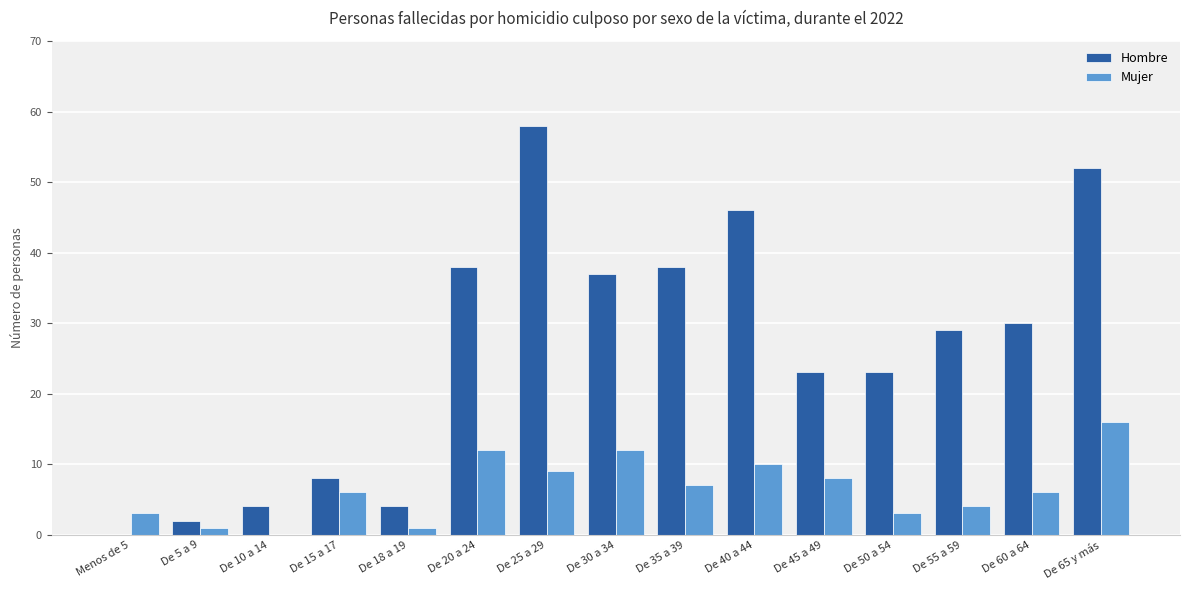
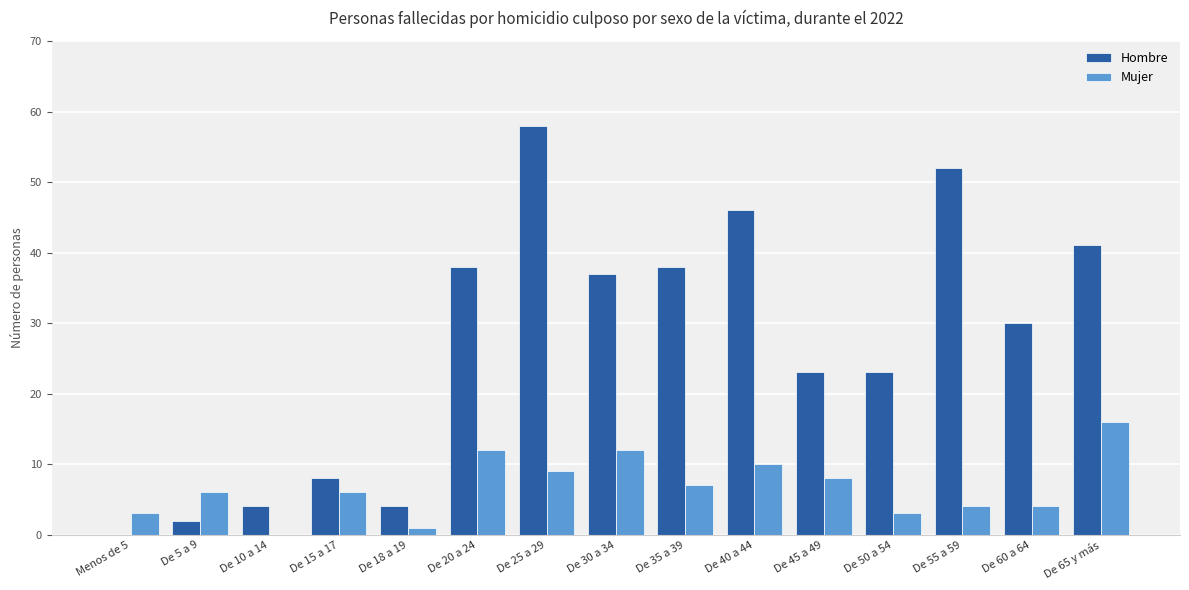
  {
    "Hombre": {
      "Menos de 5": 0,
      "De 5 a 9": 2,
      "De 10 a 14": 4,
      "De 15 a 17": 8,
      "De 18 a 19": 4,
      "De 20 a 24": 38,
      "De 25 a 29": 58,
      "De 30 a 34": 37,
      "De 35 a 39": 38,
      "De 40 a 44": 46,
      "De 45 a 49": 23,
      "De 50 a 54": 23,
-     "De 55 a 59": 29,
+     "De 55 a 59": 52,
      "De 60 a 64": 30,
-     "De 65 y más": 52
+     "De 65 y más": 41
    },
    "Mujer": {
      "Menos de 5": 3,
-     "De 5 a 9": 1,
+     "De 5 a 9": 6,
      "De 10 a 14": 0,
      "De 15 a 17": 6,
      "De 18 a 19": 1,
      "De 20 a 24": 12,
      "De 25 a 29": 9,
      "De 30 a 34": 12,
      "De 35 a 39": 7,
      "De 40 a 44": 10,
      "De 45 a 49": 8,
      "De 50 a 54": 3,
      "De 55 a 59": 4,
-     "De 60 a 64": 6,
+     "De 60 a 64": 4,
      "De 65 y más": 16
    }
  }
